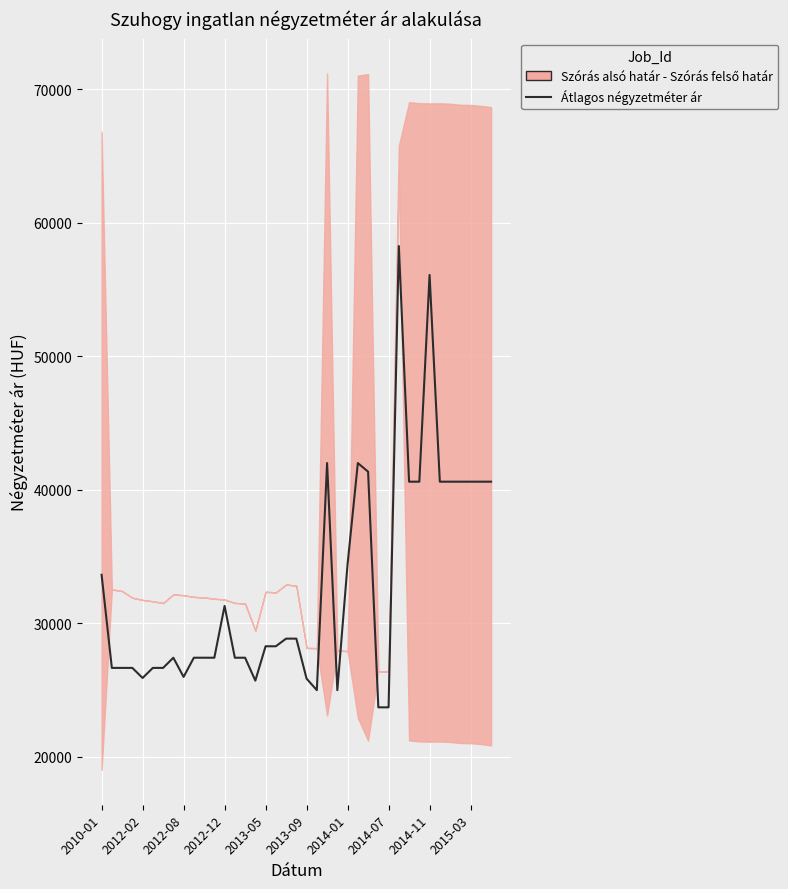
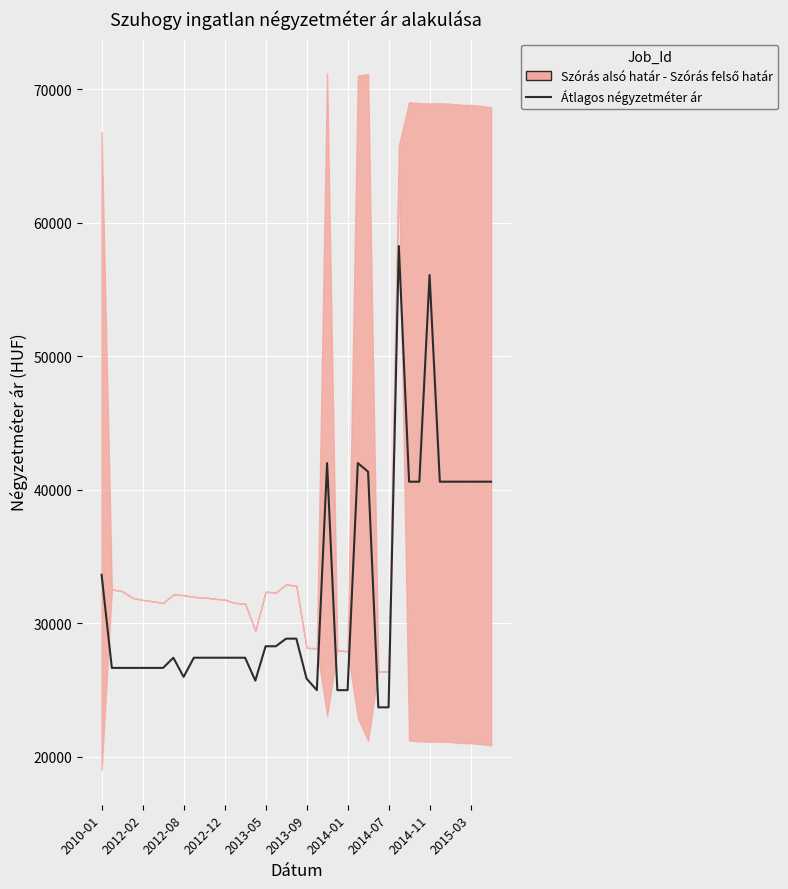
  {
    "Átlagos négyzetméter ár": {
      "2010-01": 33600,
-     "2012-02": 25900,
+     "2012-02": 26700,
      "2012-08": 26000,
-     "2012-12": 31300,
+     "2012-12": 27400,
      "2013-05": 28300,
      "2013-09": 25900,
-     "2014-01": 34400,
+     "2014-01": 25000,
      "2014-07": 23700,
      "2014-11": 56100,
      "2015-03": 40600
    }
  }
